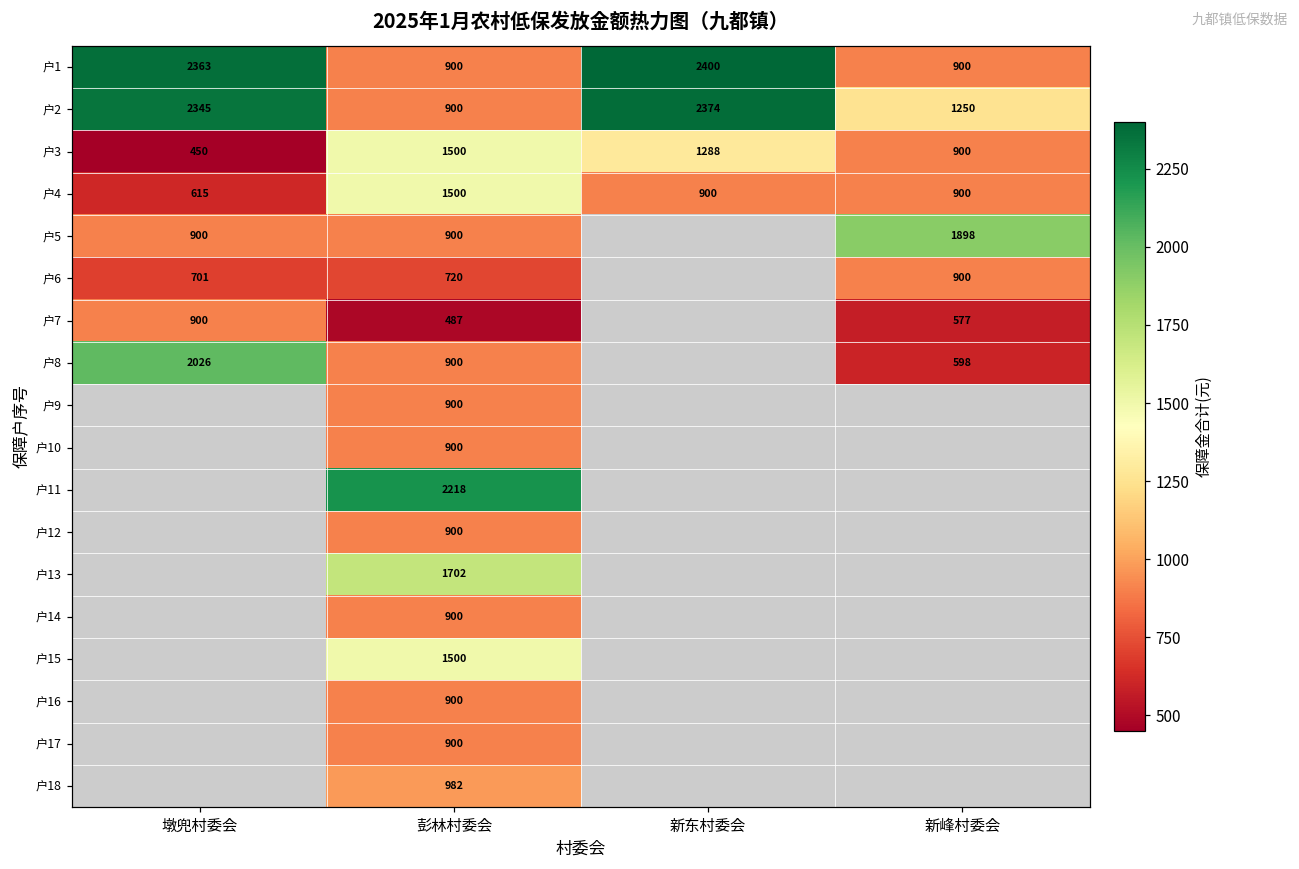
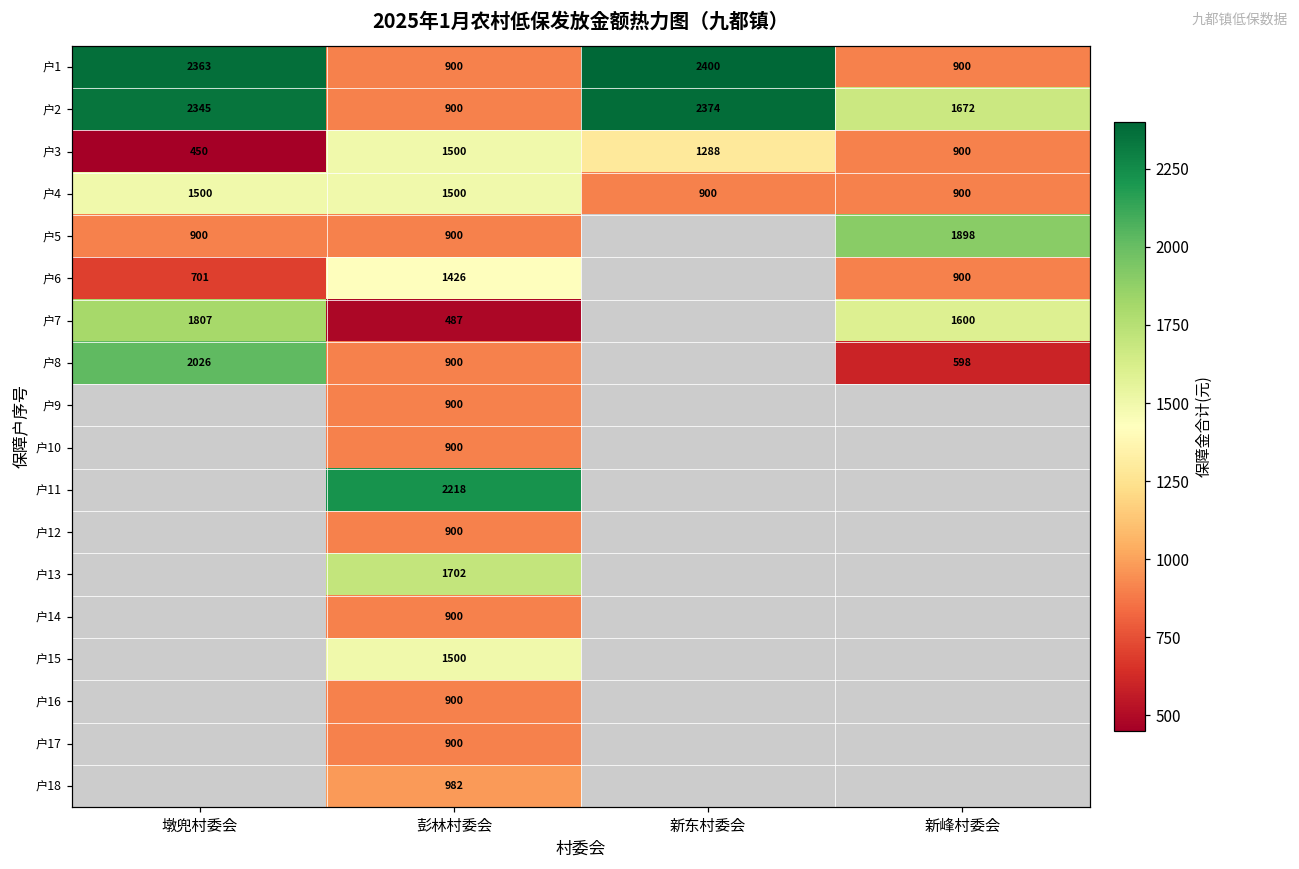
  {
    "户1": {
      "墩兜村委会": 2363,
      "彭林村委会": 900,
      "新东村委会": 2400,
      "新峰村委会": 900
    },
    "户2": {
      "墩兜村委会": 2345,
      "彭林村委会": 900,
      "新东村委会": 2374,
-     "新峰村委会": 1250
+     "新峰村委会": 1672
    },
    "户3": {
      "墩兜村委会": 450,
      "彭林村委会": 1500,
      "新东村委会": 1288,
      "新峰村委会": 900
    },
    "户4": {
-     "墩兜村委会": 615,
+     "墩兜村委会": 1500,
      "彭林村委会": 1500,
      "新东村委会": 900,
      "新峰村委会": 900
    },
    "户5": {
      "墩兜村委会": 900,
      "彭林村委会": 900,
      "新峰村委会": 1898
    },
    "户6": {
      "墩兜村委会": 701,
-     "彭林村委会": 720,
+     "彭林村委会": 1426,
      "新峰村委会": 900
    },
    "户7": {
-     "墩兜村委会": 900,
+     "墩兜村委会": 1807,
      "彭林村委会": 487,
-     "新峰村委会": 577
+     "新峰村委会": 1600
    },
    "户8": {
      "墩兜村委会": 2026,
      "彭林村委会": 900,
      "新峰村委会": 598
    },
    "户9": {
      "彭林村委会": 900
    },
    "户10": {
      "彭林村委会": 900
    },
    "户11": {
      "彭林村委会": 2218
    },
    "户12": {
      "彭林村委会": 900
    },
    "户13": {
      "彭林村委会": 1702
    },
    "户14": {
      "彭林村委会": 900
    },
    "户15": {
      "彭林村委会": 1500
    },
    "户16": {
      "彭林村委会": 900
    },
    "户17": {
      "彭林村委会": 900
    },
    "户18": {
      "彭林村委会": 982
    }
  }
